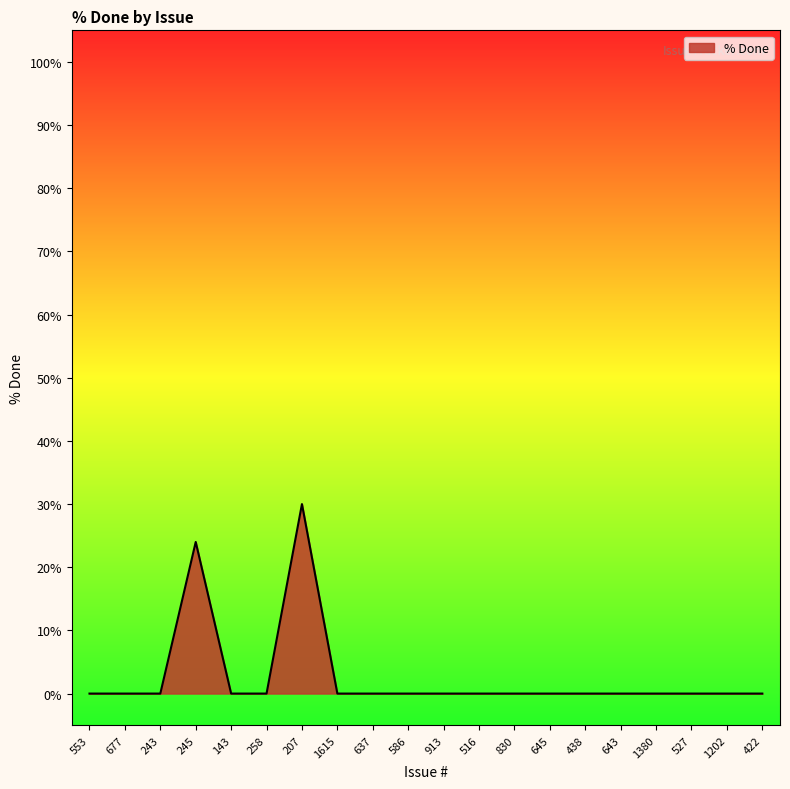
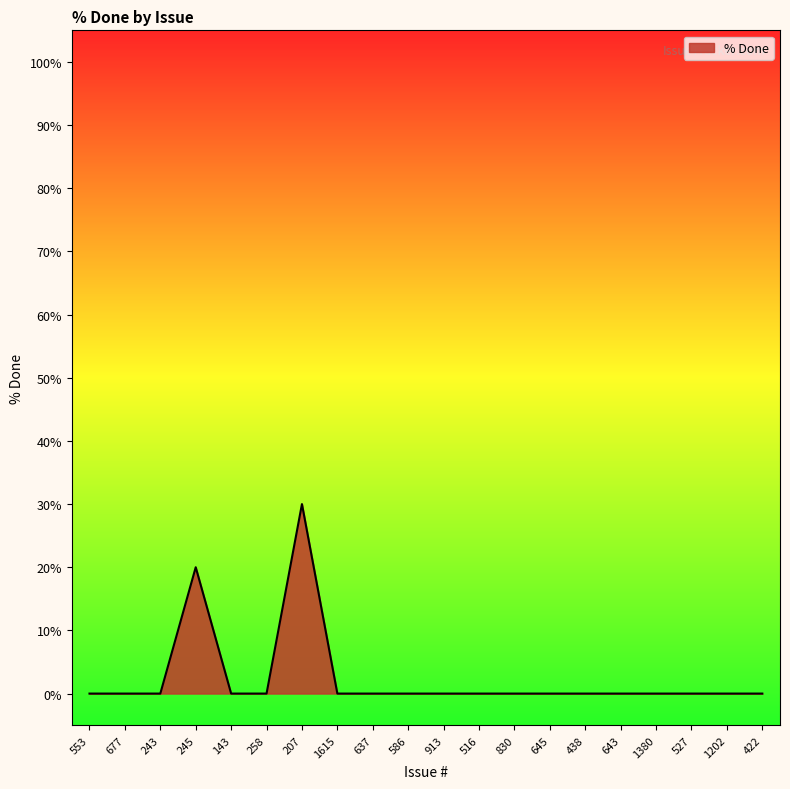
  {
    "553": "0%",
    "677": "0%",
    "243": "0%",
-   "245": "24%",
+   "245": "20%",
    "143": "0%",
    "258": "0%",
    "207": "30%",
    "1615": "0%",
    "637": "0%",
    "586": "0%",
    "913": "0%",
    "516": "0%",
    "830": "0%",
    "645": "0%",
    "438": "0%",
    "643": "0%",
    "1380": "0%",
    "527": "0%",
    "1202": "0%",
    "422": "0%"
  }
